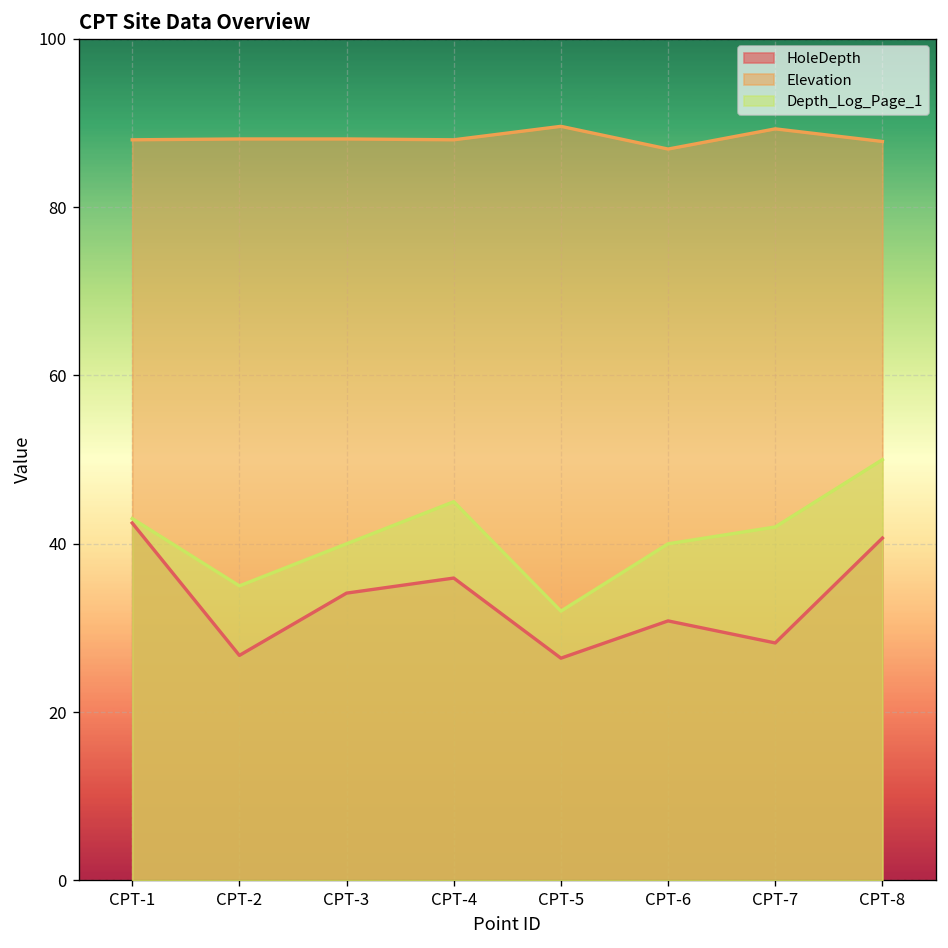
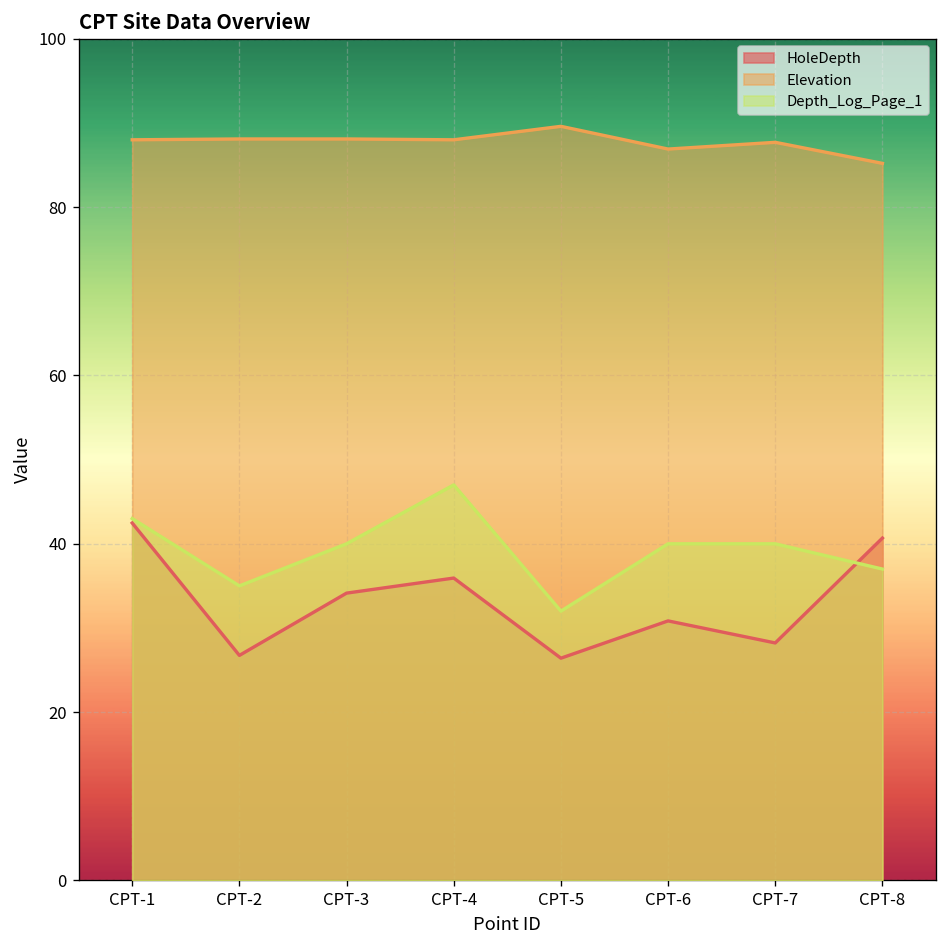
  {
    "HoleDepth": {
      "CPT-1": 42,
      "CPT-2": 27,
      "CPT-3": 34,
      "CPT-4": 36,
      "CPT-5": 26,
      "CPT-6": 31,
      "CPT-7": 28,
      "CPT-8": 41
    },
    "Elevation": {
      "CPT-1": 88,
      "CPT-2": 88,
      "CPT-3": 88,
      "CPT-4": 88,
      "CPT-5": 90,
      "CPT-6": 87,
-     "CPT-7": 89,
-     "CPT-8": 88
+     "CPT-7": 88,
+     "CPT-8": 85
    },
    "Depth_Log_Page_1": {
      "CPT-1": 43,
      "CPT-2": 35,
      "CPT-3": 40,
-     "CPT-4": 45,
+     "CPT-4": 47,
      "CPT-5": 32,
      "CPT-6": 40,
-     "CPT-7": 42,
-     "CPT-8": 50
+     "CPT-7": 40,
+     "CPT-8": 37
    }
  }
